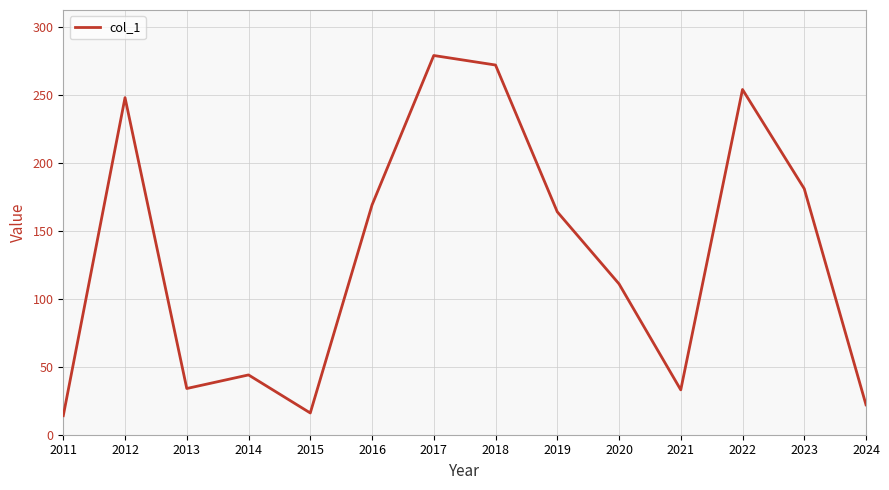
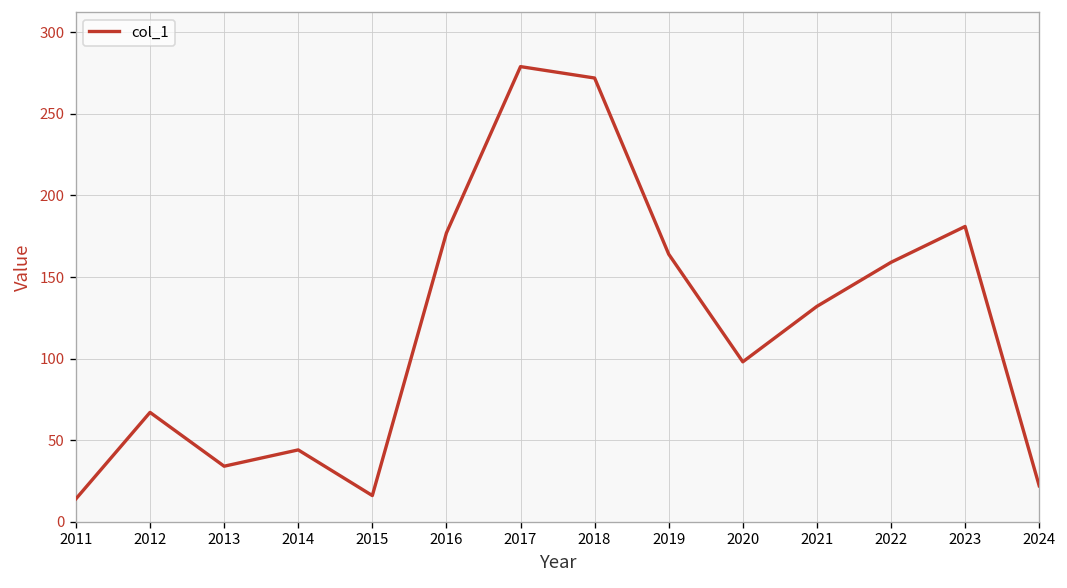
  {
    "2011": 14,
-   "2012": 248,
+   "2012": 67,
    "2013": 34,
    "2014": 44,
    "2015": 16,
-   "2016": 169,
+   "2016": 177,
    "2017": 279,
    "2018": 272,
    "2019": 164,
-   "2020": 111,
-   "2021": 33,
-   "2022": 254,
+   "2020": 98,
+   "2021": 132,
+   "2022": 159,
    "2023": 181,
    "2024": 22
  }
